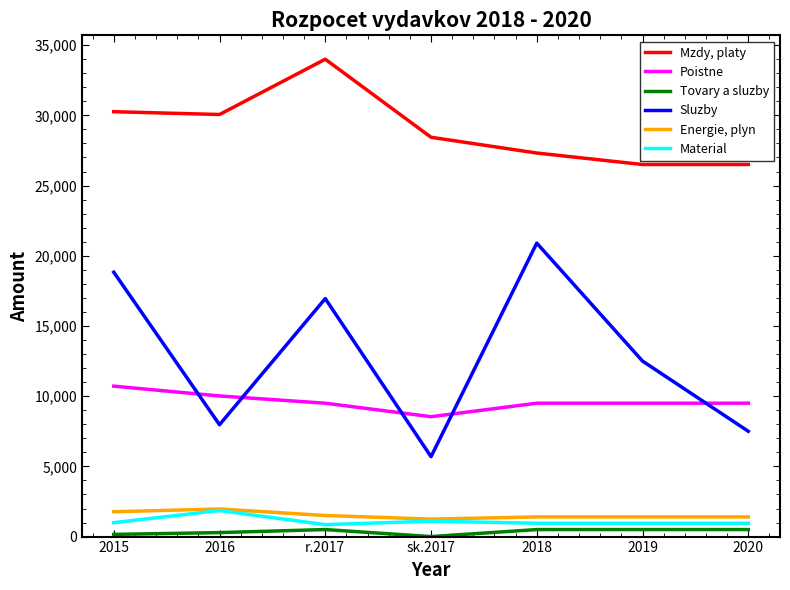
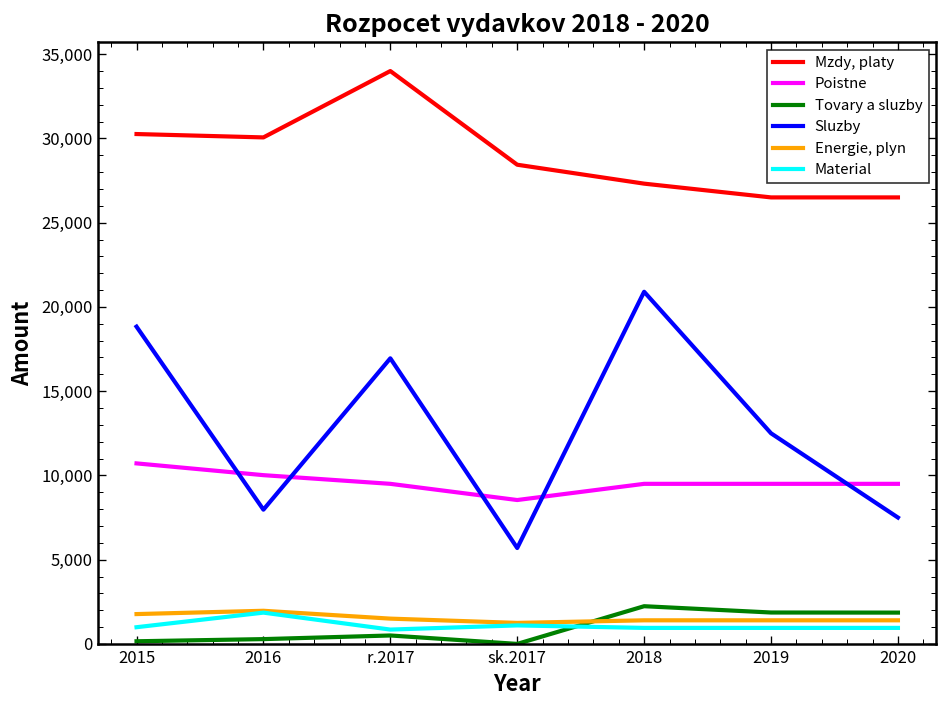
  {
    "Mzdy, platy": {
      "2015": "30,300",
      "2016": "30,100",
      "r.2017": "34,000",
      "sk.2017": "28,400",
      "2018": "27,300",
      "2019": "26,500",
      "2020": "26,500"
    },
    "Poistne": {
      "2015": "10,700",
      "2016": "10,000",
      "r.2017": "9,500",
      "sk.2017": "8,500",
      "2018": "9,500",
      "2019": "9,500",
      "2020": "9,500"
    },
    "Tovary a sluzby": {
      "2015": "200",
      "2016": "300",
      "r.2017": "500",
      "sk.2017": "0",
-     "2018": "500",
-     "2019": "500",
-     "2020": "500"
+     "2018": "2,200",
+     "2019": "1,900",
+     "2020": "1,900"
    },
    "Sluzby": {
      "2015": "18,800",
      "2016": "8,000",
      "r.2017": "17,000",
      "sk.2017": "5,700",
      "2018": "20,900",
      "2019": "12,500",
      "2020": "7,500"
    },
    "Energie, plyn": {
      "2015": "1,800",
      "r.2017": "1,500",
      "2018": "1,400",
      "2019": "1,400",
      "2020": "1,400"
    },
    "Material": {
      "2015": "1,000",
      "r.2017": "900",
      "2018": "1,000",
      "2019": "1,000",
      "2020": "1,000"
    }
  }
